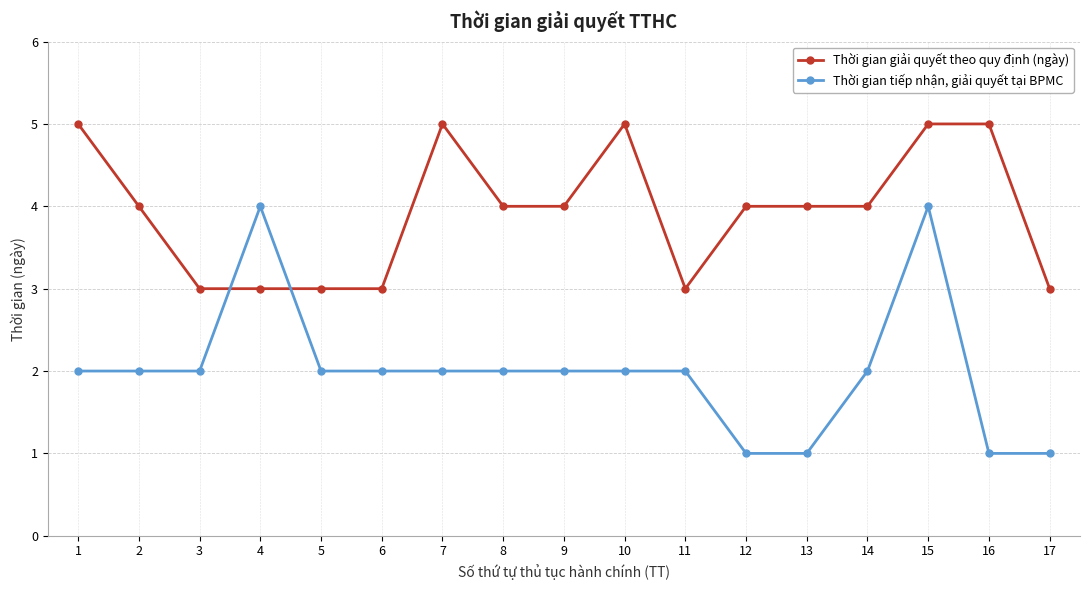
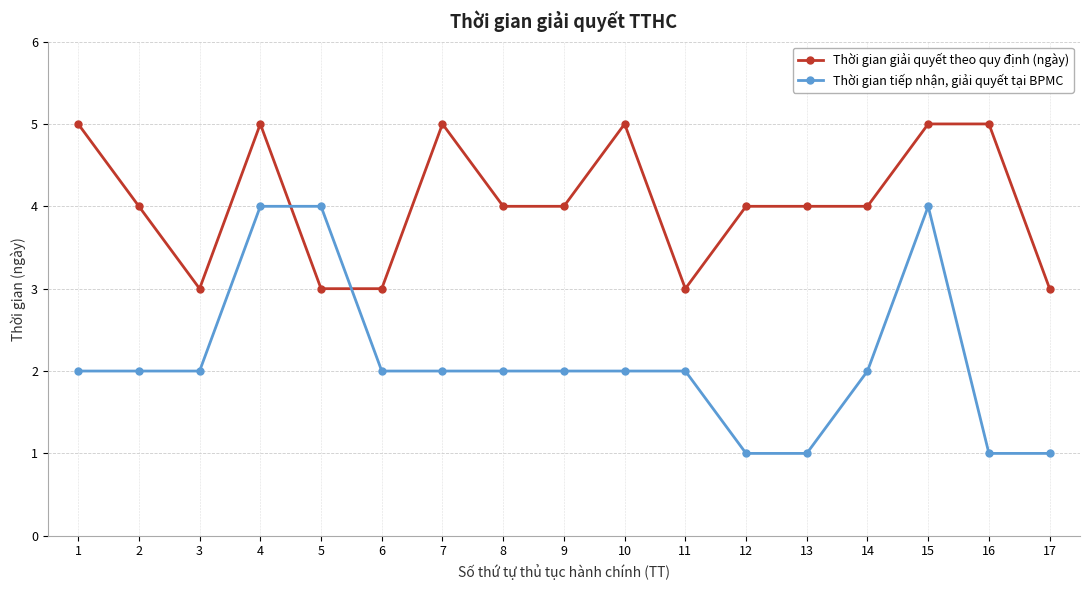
  {
    "Thời gian giải quyết theo quy định (ngày)": {
      "1": 5,
      "2": 4,
      "3": 3,
-     "4": 3,
+     "4": 5,
      "5": 3,
      "6": 3,
      "7": 5,
      "8": 4,
      "9": 4,
      "10": 5,
      "11": 3,
      "12": 4,
      "13": 4,
      "14": 4,
      "15": 5,
      "16": 5,
      "17": 3
    },
    "Thời gian tiếp nhận, giải quyết tại BPMC": {
      "1": 2,
      "2": 2,
      "3": 2,
      "4": 4,
-     "5": 2,
+     "5": 4,
      "6": 2,
      "7": 2,
      "8": 2,
      "9": 2,
      "10": 2,
      "11": 2,
      "12": 1,
      "13": 1,
      "14": 2,
      "15": 4,
      "16": 1,
      "17": 1
    }
  }
